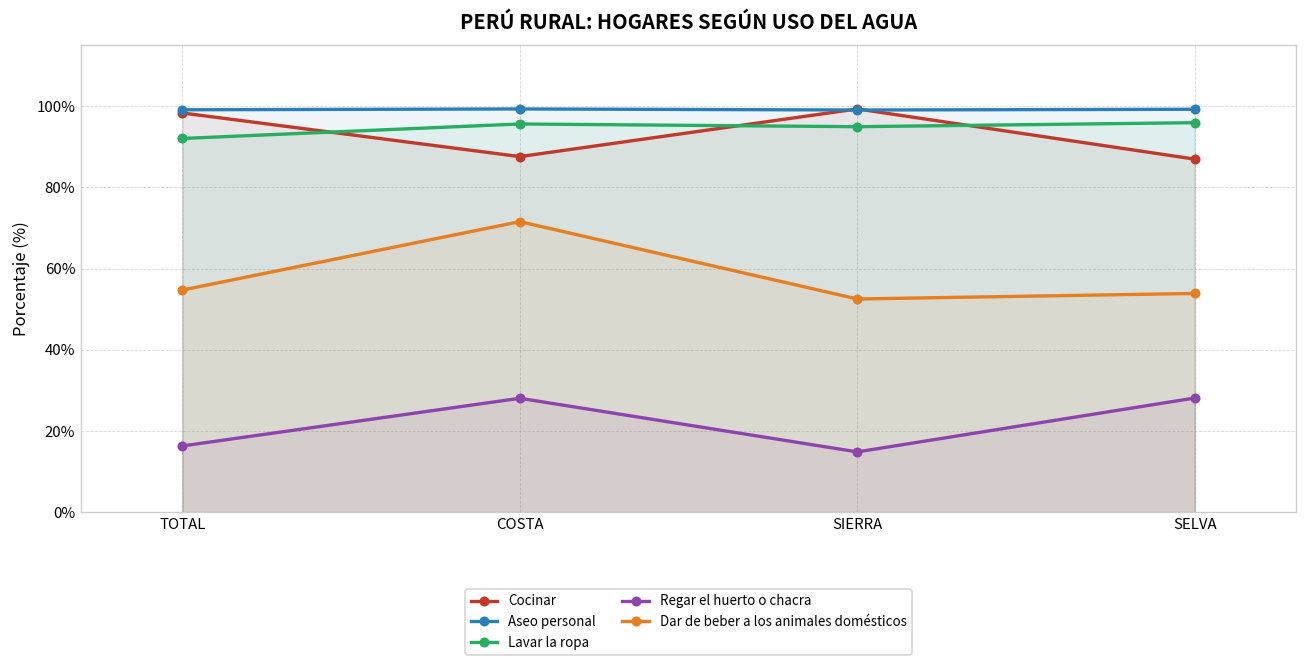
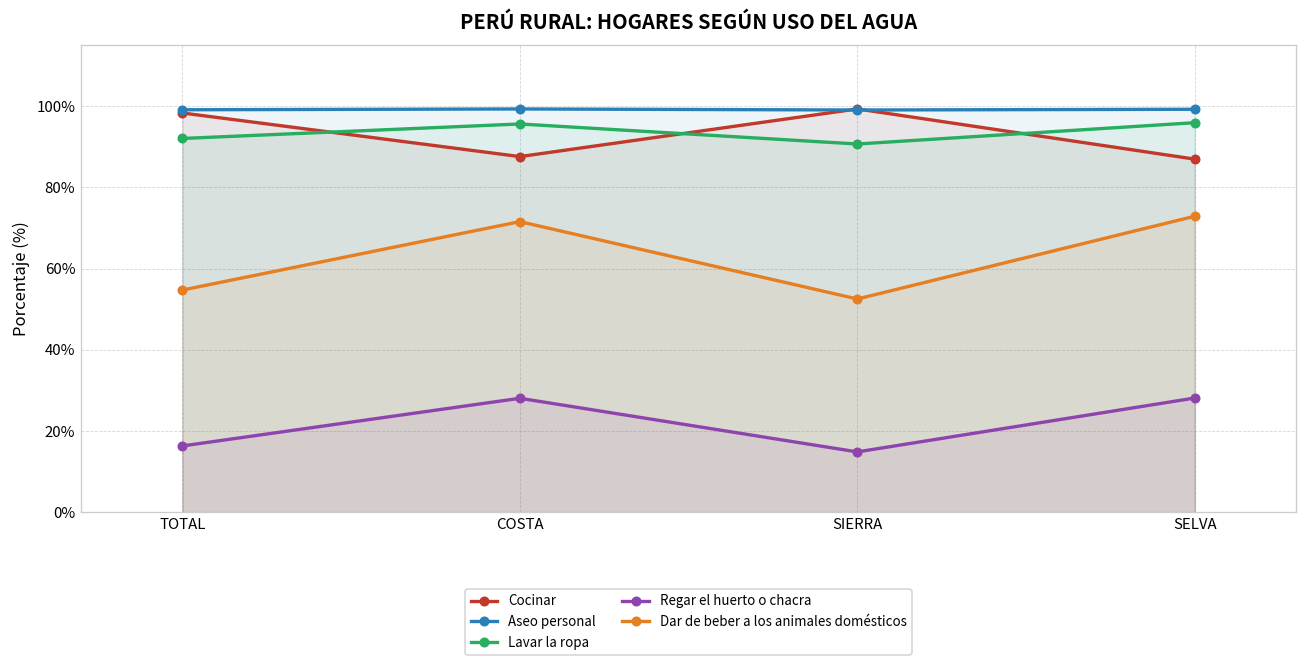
  {
    "Cocinar": {
      "TOTAL": "98%",
      "COSTA": "88%",
      "SELVA": "87%"
    },
    "Aseo personal": {
      "TOTAL": "99%",
      "COSTA": "99%",
      "SELVA": "99%"
    },
    "Lavar la ropa": {
      "TOTAL": "92%",
      "COSTA": "96%",
-     "SIERRA": "95%",
+     "SIERRA": "91%",
      "SELVA": "96%"
    },
    "Regar el huerto o chacra": {
      "TOTAL": "16%",
      "COSTA": "28%",
      "SIERRA": "15%",
      "SELVA": "28%"
    },
    "Dar de beber a los animales domésticos": {
      "TOTAL": "55%",
      "COSTA": "72%",
      "SIERRA": "53%",
-     "SELVA": "54%"
+     "SELVA": "73%"
    }
  }
